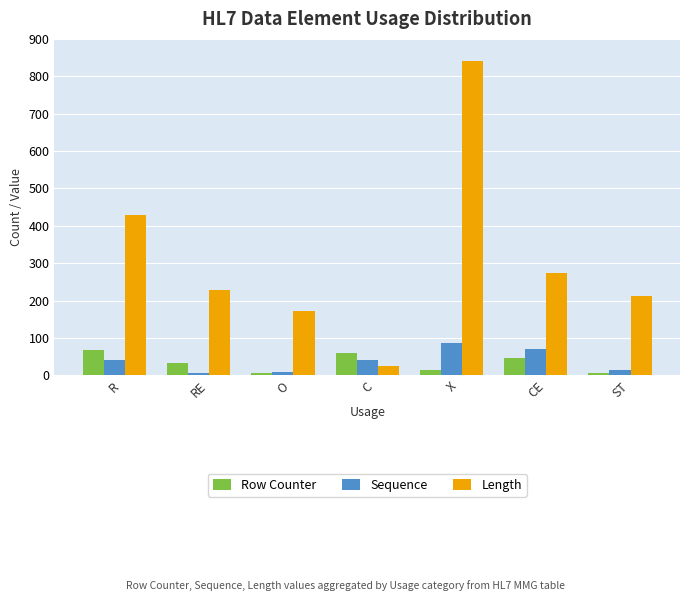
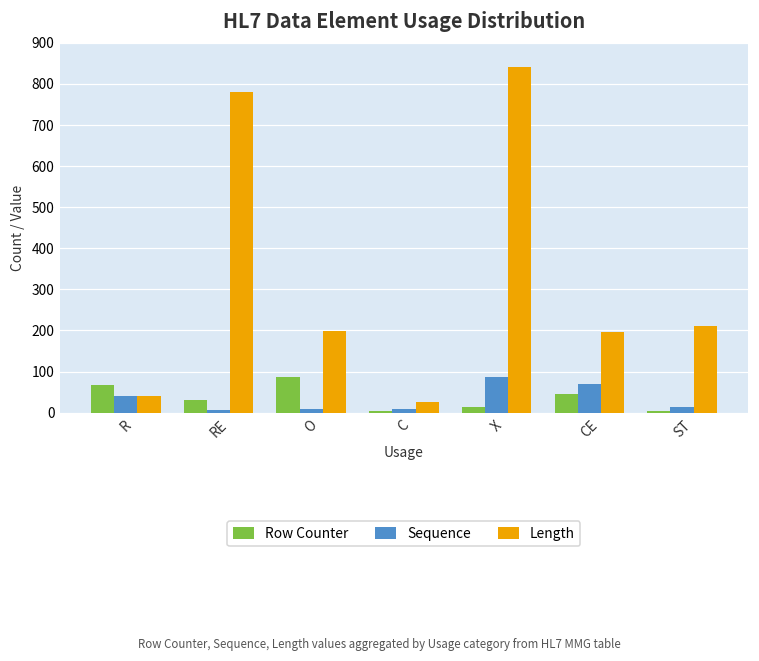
  {
    "Row Counter": {
      "R": 70,
      "RE": 30,
-     "O": 10,
-     "C": 60,
+     "O": 90,
+     "C": 0,
      "X": 10,
      "CE": 50
    },
    "Sequence": {
      "R": 40,
      "RE": 10,
      "O": 10,
-     "C": 40,
+     "C": 10,
      "X": 90,
      "CE": 70,
      "ST": 10
    },
    "Length": {
-     "R": 430,
-     "RE": 230,
-     "O": 170,
+     "R": 40,
+     "RE": 780,
+     "O": 200,
      "C": 30,
      "X": 840,
-     "CE": 270,
+     "CE": 200,
      "ST": 210
    }
  }
